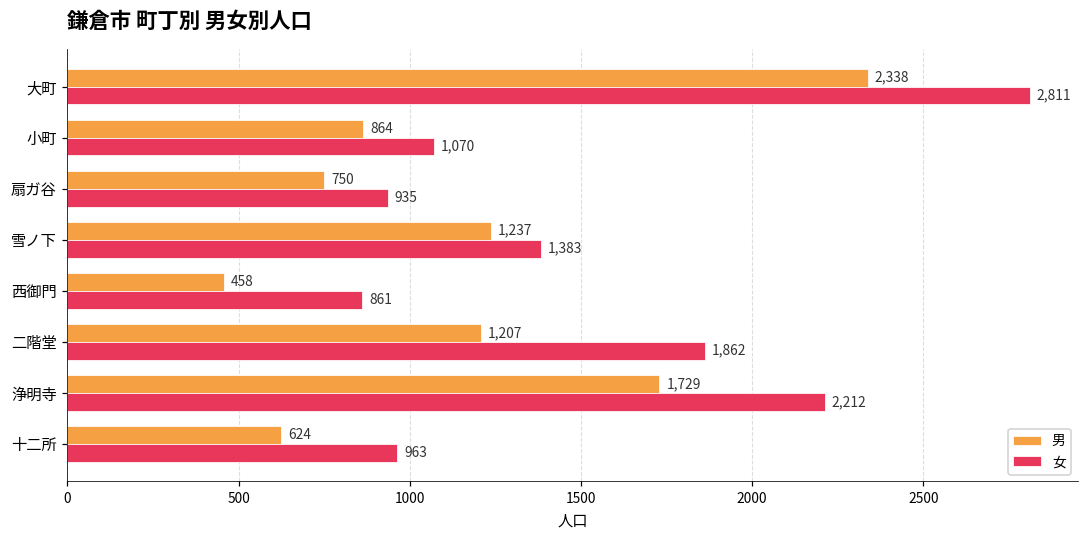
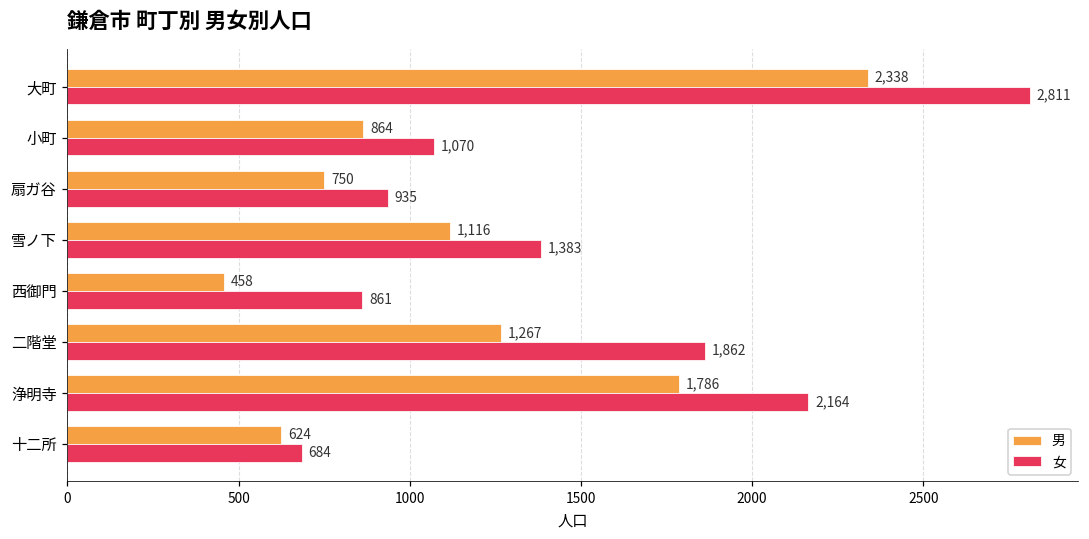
  {
    "男": {
      "大町": "2,338",
      "小町": "864",
      "扇ガ谷": "750",
-     "雪ノ下": "1,237",
+     "雪ノ下": "1,116",
      "西御門": "458",
-     "二階堂": "1,207",
-     "浄明寺": "1,729",
+     "二階堂": "1,267",
+     "浄明寺": "1,786",
      "十二所": "624"
    },
    "女": {
      "大町": "2,811",
      "小町": "1,070",
      "扇ガ谷": "935",
      "雪ノ下": "1,383",
      "西御門": "861",
      "二階堂": "1,862",
-     "浄明寺": "2,212",
-     "十二所": "963"
+     "浄明寺": "2,164",
+     "十二所": "684"
    }
  }
